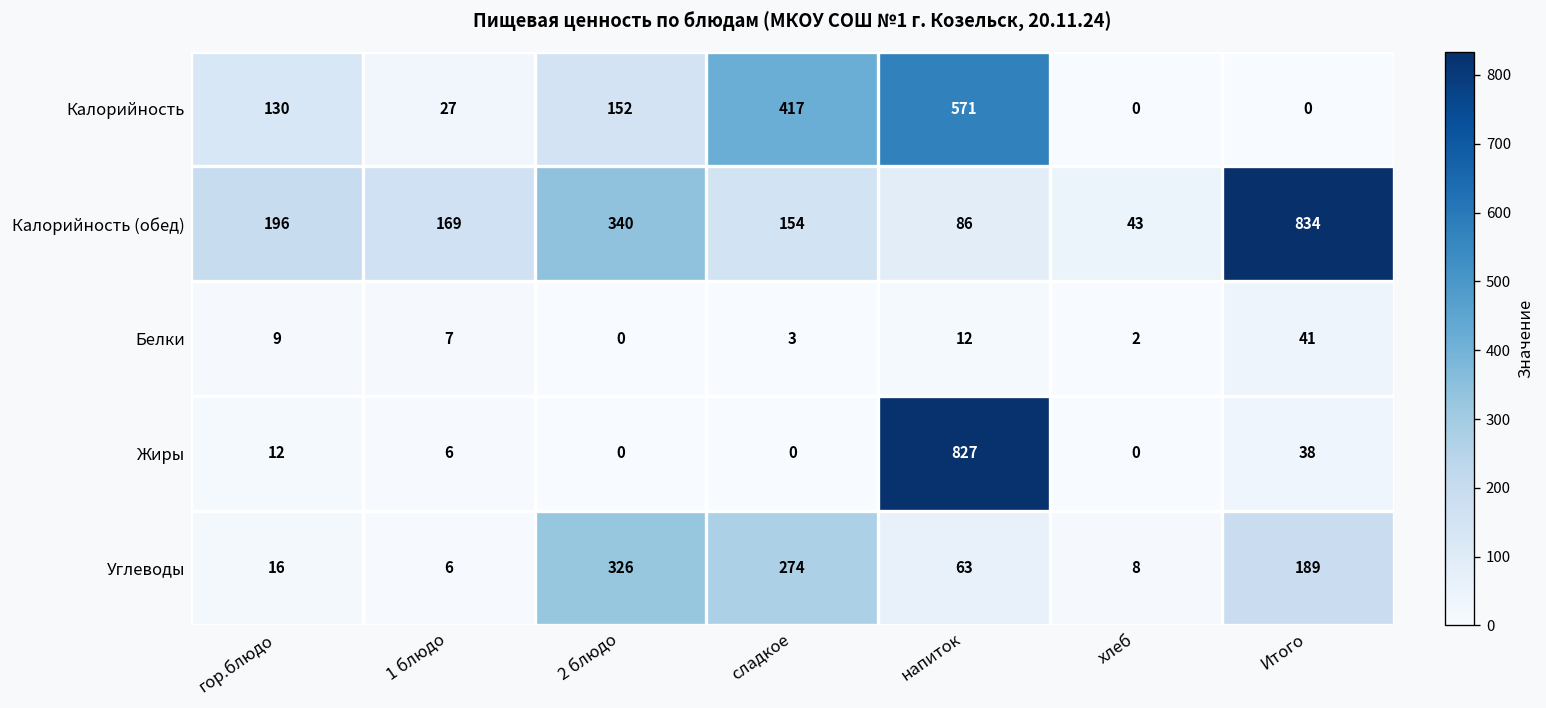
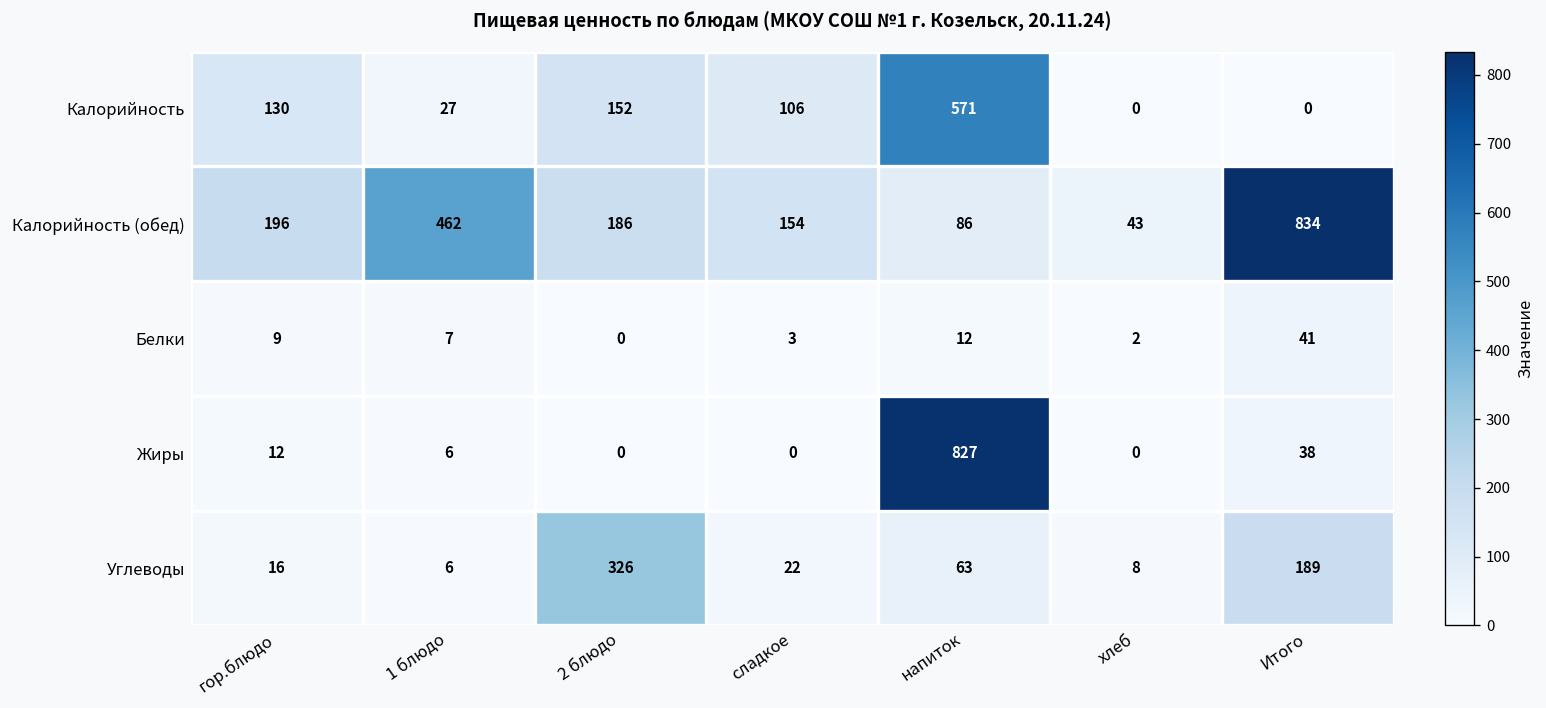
  {
    "Калорийность": {
      "гор.блюдо": 130,
      "1 блюдо": 27,
      "2 блюдо": 152,
-     "сладкое": 417,
+     "сладкое": 106,
      "напиток": 571,
      "хлеб": 0,
      "Итого": 0
    },
    "Калорийность (обед)": {
      "гор.блюдо": 196,
-     "1 блюдо": 169,
-     "2 блюдо": 340,
+     "1 блюдо": 462,
+     "2 блюдо": 186,
      "сладкое": 154,
      "напиток": 86,
      "хлеб": 43,
      "Итого": 834
    },
    "Белки": {
      "гор.блюдо": 9,
      "1 блюдо": 7,
      "2 блюдо": 0,
      "сладкое": 3,
      "напиток": 12,
      "хлеб": 2,
      "Итого": 41
    },
    "Жиры": {
      "гор.блюдо": 12,
      "1 блюдо": 6,
      "2 блюдо": 0,
      "сладкое": 0,
      "напиток": 827,
      "хлеб": 0,
      "Итого": 38
    },
    "Углеводы": {
      "гор.блюдо": 16,
      "1 блюдо": 6,
      "2 блюдо": 326,
-     "сладкое": 274,
+     "сладкое": 22,
      "напиток": 63,
      "хлеб": 8,
      "Итого": 189
    }
  }
